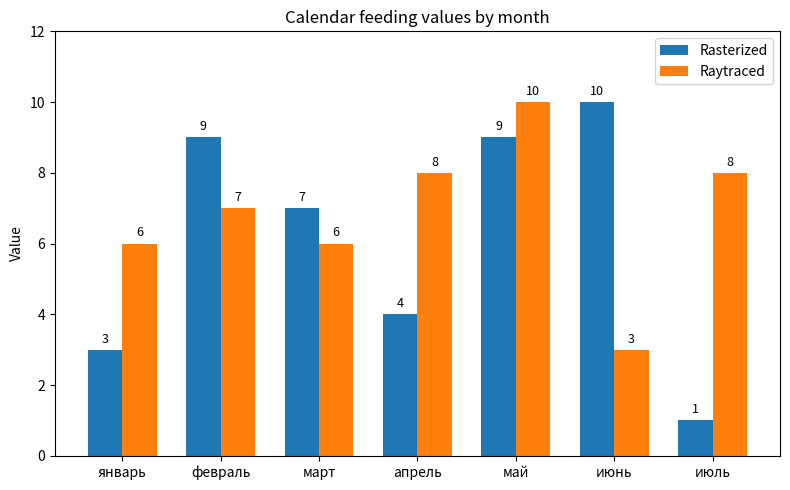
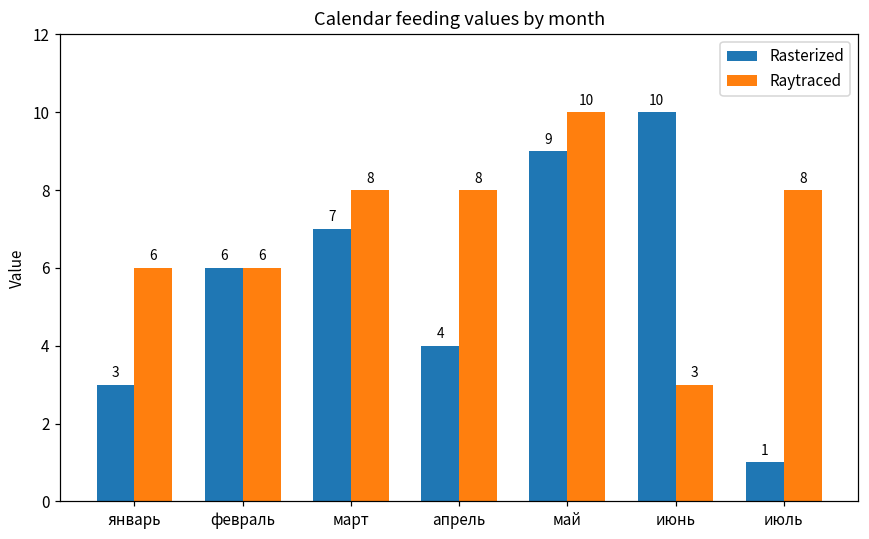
  {
    "Rasterized": {
      "январь": 3,
-     "февраль": 9,
+     "февраль": 6,
      "март": 7,
      "апрель": 4,
      "май": 9,
      "июнь": 10,
      "июль": 1
    },
    "Raytraced": {
      "январь": 6,
-     "февраль": 7,
-     "март": 6,
+     "февраль": 6,
+     "март": 8,
      "апрель": 8,
      "май": 10,
      "июнь": 3,
      "июль": 8
    }
  }
